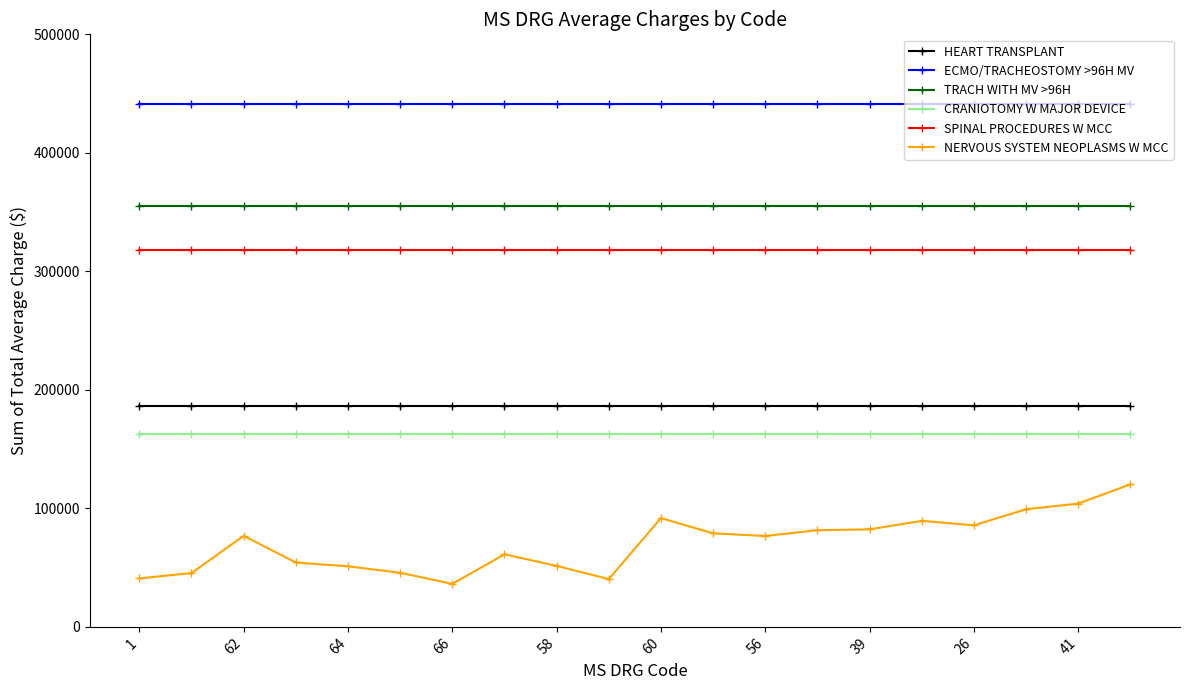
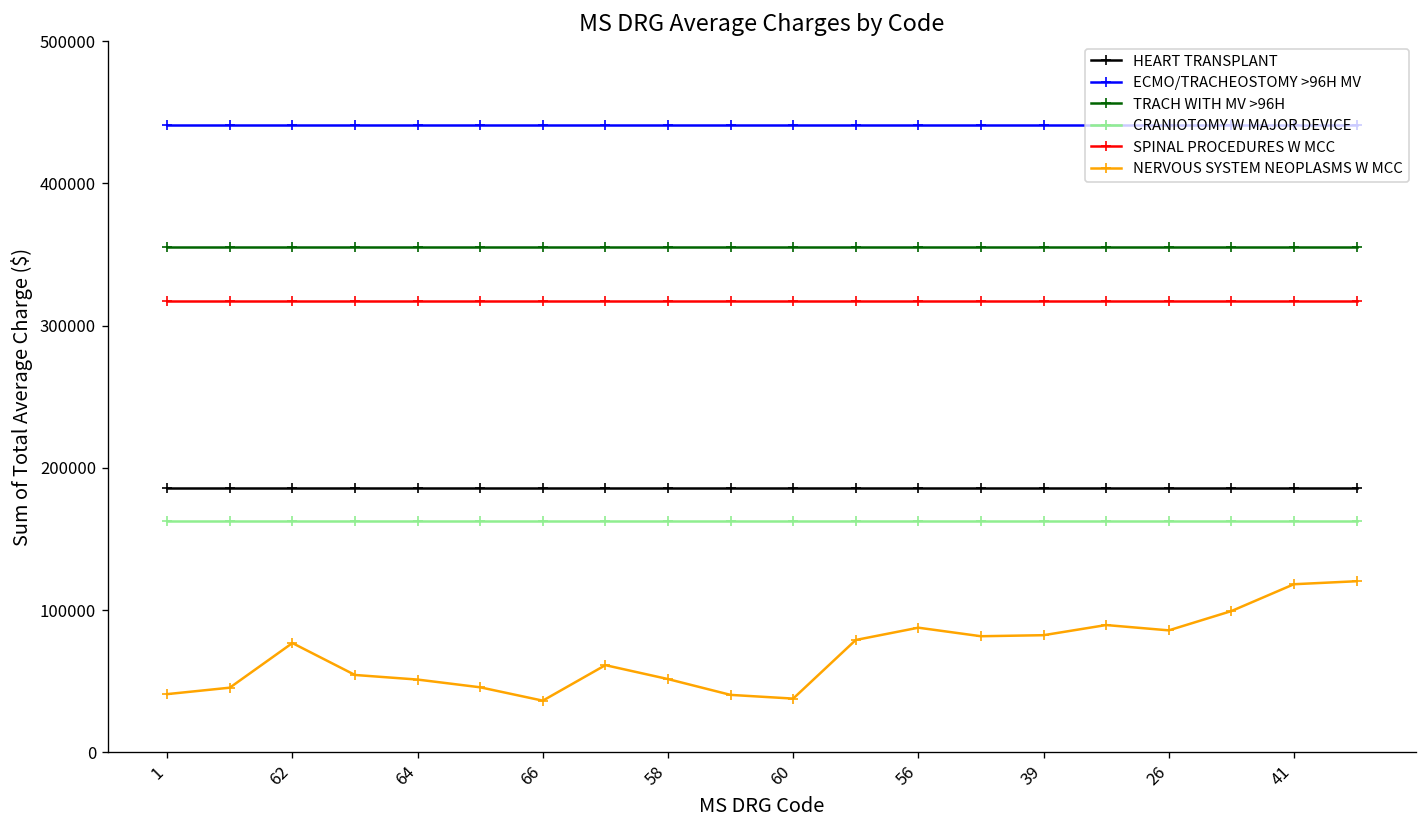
  {
    "HEART TRANSPLANT": {
      "62": 186000,
      "64": 186000,
      "66": 186000,
      "58": 186000,
      "60": 186000,
      "56": 186000,
      "39": 186000,
      "26": 186000,
      "41": 186000
    },
    "ECMO/TRACHEOSTOMY >96H MV": {
      "62": 441000,
      "64": 441000,
      "66": 441000,
      "58": 441000,
      "60": 441000,
      "56": 441000,
      "39": 441000
    },
    "TRACH WITH MV >96H": {
      "62": 355000,
      "64": 355000,
      "66": 355000,
      "58": 355000,
      "60": 355000,
      "56": 355000,
      "39": 355000,
      "26": 355000,
      "41": 355000
    },
    "CRANIOTOMY W MAJOR DEVICE": {
      "62": 162000,
      "64": 162000,
      "66": 162000,
      "58": 162000,
      "60": 162000,
      "56": 162000,
      "39": 162000,
      "26": 162000,
      "41": 162000
    },
    "SPINAL PROCEDURES W MCC": {
      "62": 318000,
      "64": 318000,
      "66": 318000,
      "58": 318000,
      "60": 318000,
      "56": 318000,
      "39": 318000,
      "26": 318000,
      "41": 318000
    },
    "NERVOUS SYSTEM NEOPLASMS W MCC": {
      "62": 77000,
      "64": 51000,
      "66": 36000,
      "58": 51000,
-     "60": 92000,
-     "56": 77000,
+     "60": 38000,
+     "56": 88000,
      "39": 82000,
      "26": 86000,
-     "41": 104000
+     "41": 118000
    }
  }
